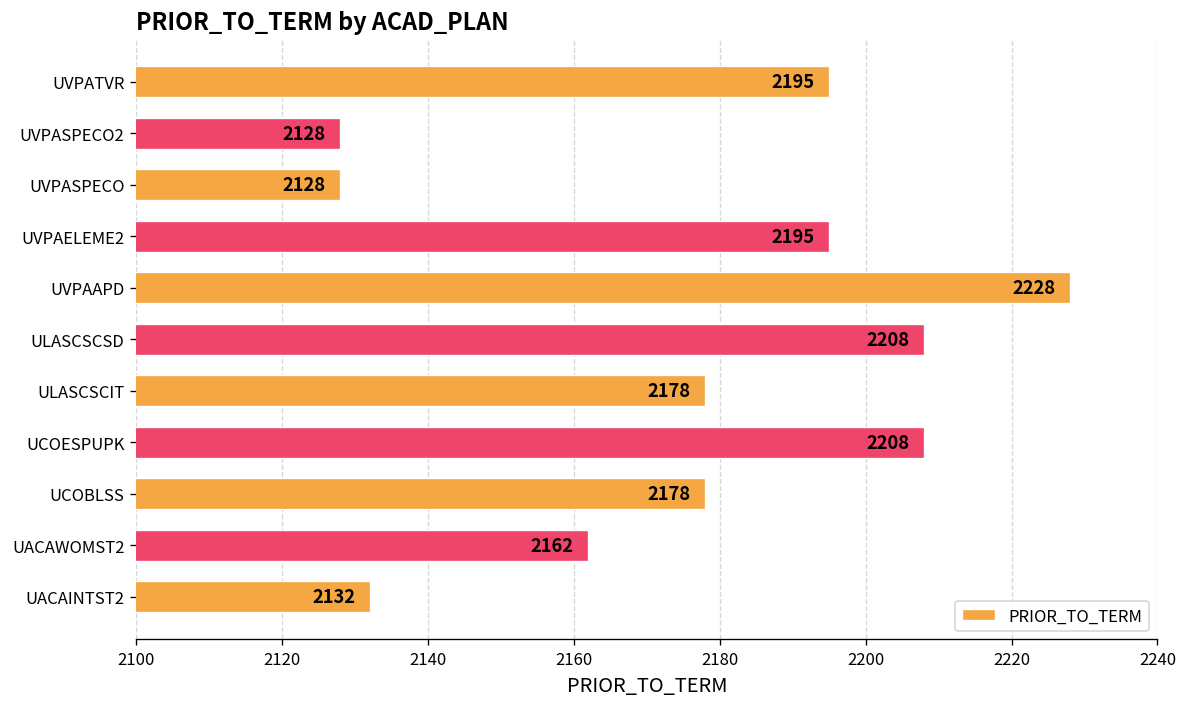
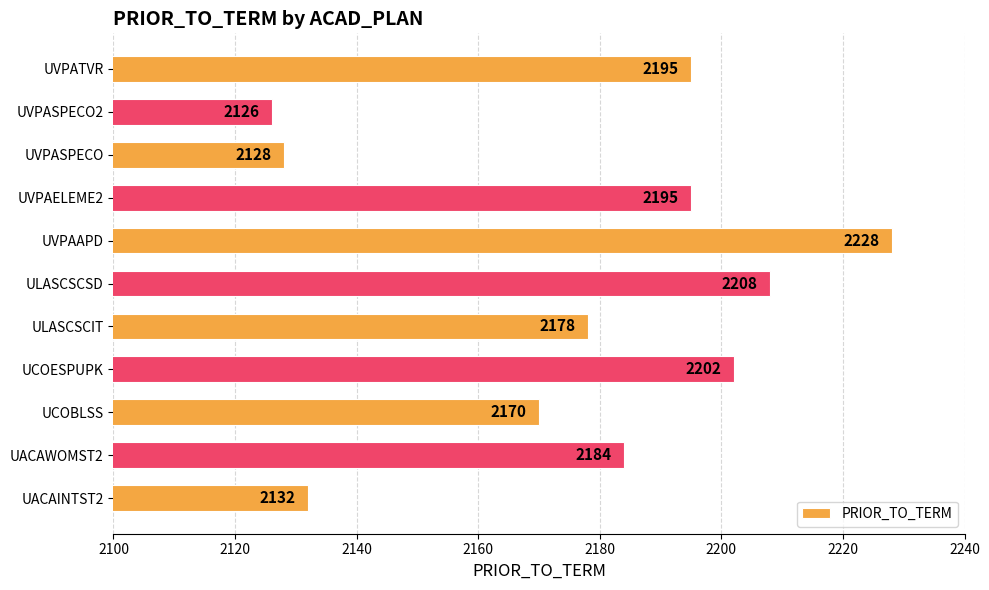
  {
    "UVPATVR": 2195,
-   "UVPASPECO2": 2128,
+   "UVPASPECO2": 2126,
    "UVPASPECO": 2128,
    "UVPAELEME2": 2195,
    "UVPAAPD": 2228,
    "ULASCSCSD": 2208,
    "ULASCSCIT": 2178,
-   "UCOESPUPK": 2208,
-   "UCOBLSS": 2178,
-   "UACAWOMST2": 2162,
+   "UCOESPUPK": 2202,
+   "UCOBLSS": 2170,
+   "UACAWOMST2": 2184,
    "UACAINTST2": 2132
  }
